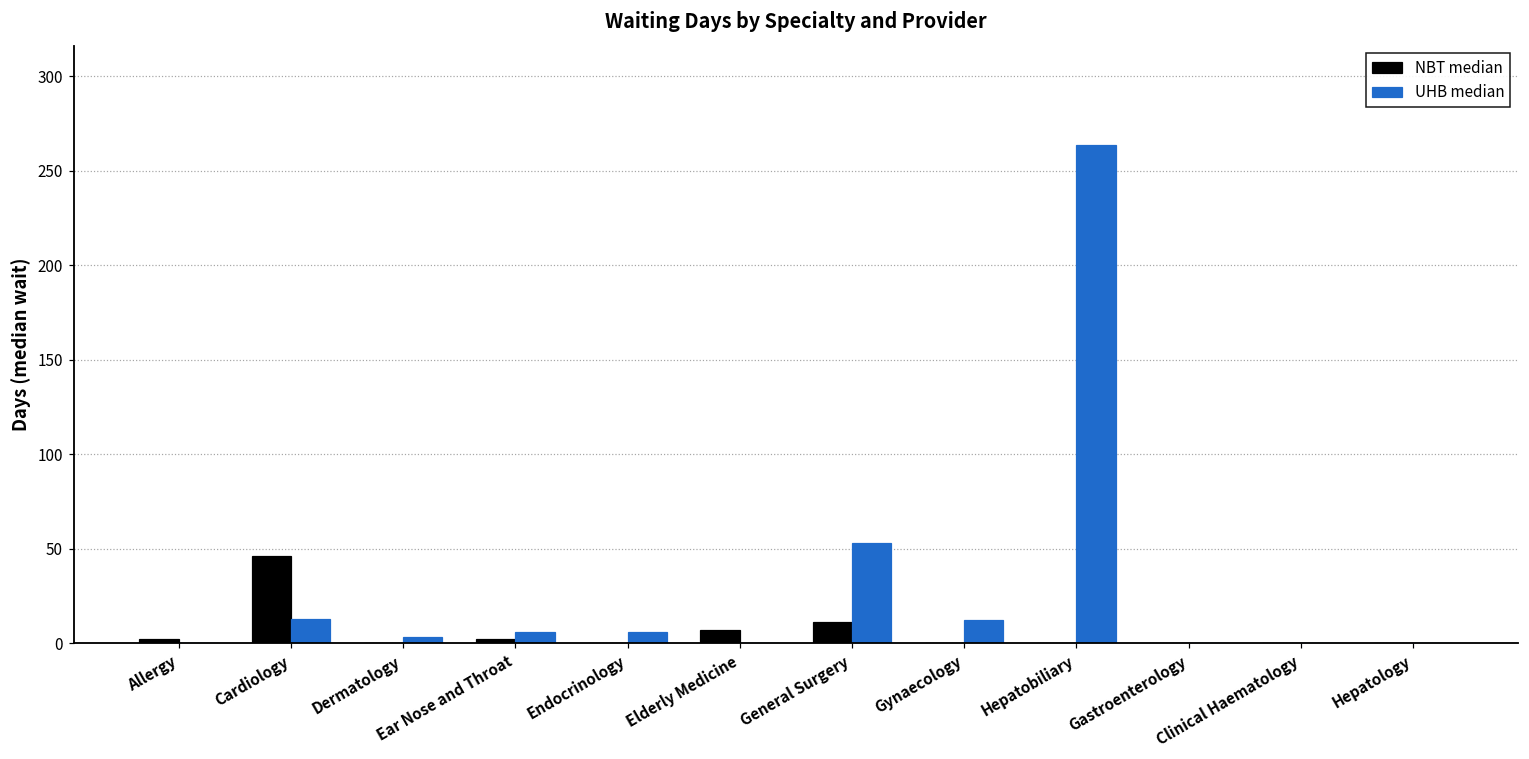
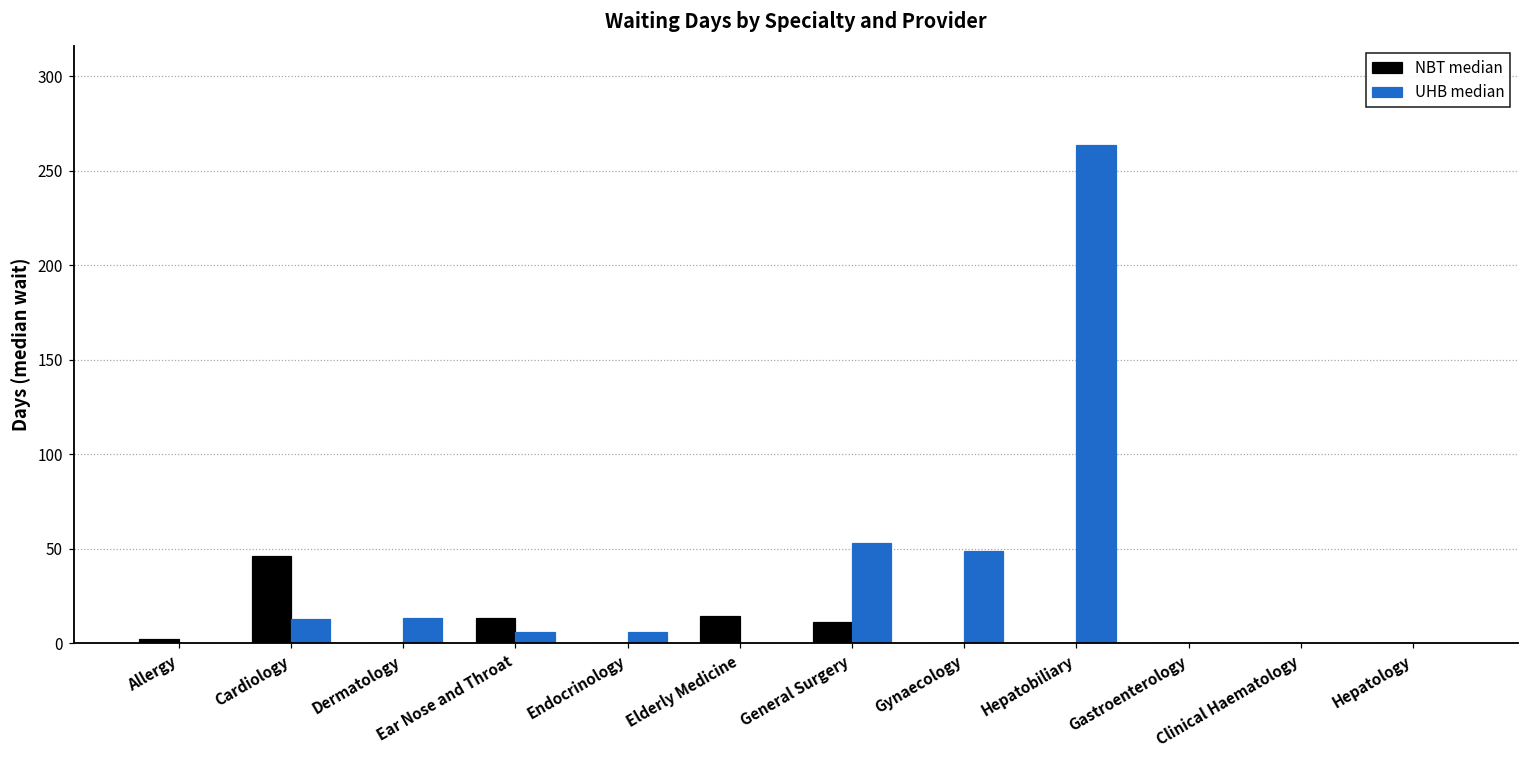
  {
    "NBT median": {
      "Allergy": 2,
      "Cardiology": 46,
      "Dermatology": 0,
-     "Ear Nose and Throat": 2,
+     "Ear Nose and Throat": 13,
      "Endocrinology": 0,
-     "Elderly Medicine": 7,
+     "Elderly Medicine": 15,
      "General Surgery": 11,
      "Gynaecology": 0,
      "Hepatobiliary": 0,
      "Gastroenterology": 0,
      "Clinical Haematology": 0,
      "Hepatology": 0
    },
    "UHB median": {
      "Allergy": 0,
      "Cardiology": 13,
-     "Dermatology": 3,
+     "Dermatology": 13,
      "Ear Nose and Throat": 6,
      "Endocrinology": 6,
      "Elderly Medicine": 0,
      "General Surgery": 53,
-     "Gynaecology": 12,
+     "Gynaecology": 49,
      "Hepatobiliary": 264,
      "Gastroenterology": 0,
      "Clinical Haematology": 0,
      "Hepatology": 0
    }
  }
